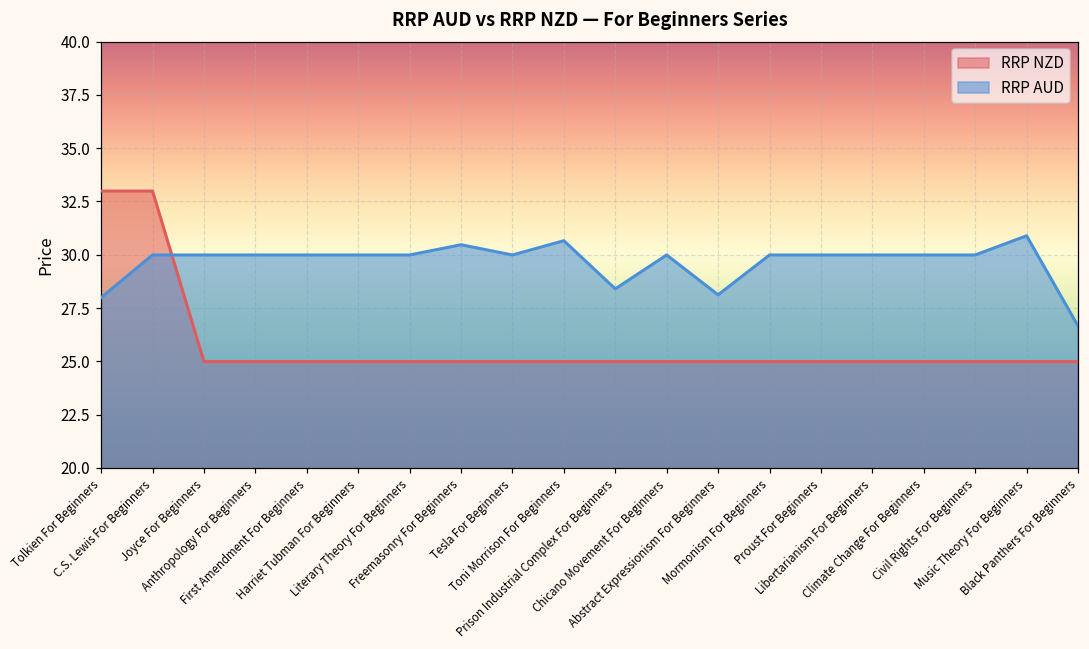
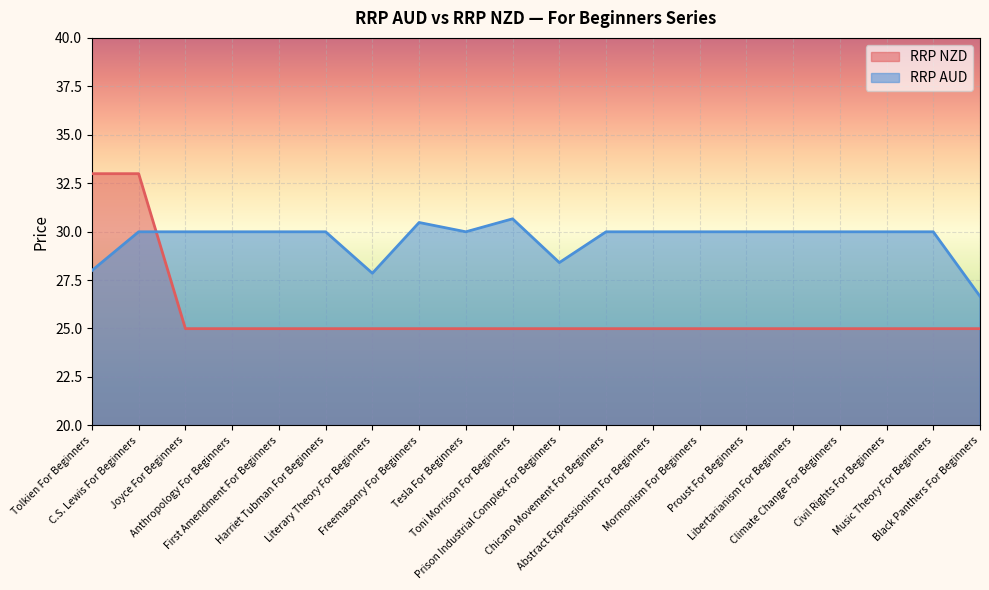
  {
    "RRP NZD": {
      "Tolkien For Beginners": 33.0,
      "C.S. Lewis For Beginners": 33.0,
      "Joyce For Beginners": 25.0,
      "Anthropology For Beginners": 25.0,
      "First Amendment For Beginners": 25.0,
      "Harriet Tubman For Beginners": 25.0,
      "Literary Theory For Beginners": 25.0,
      "Freemasonry For Beginners": 25.0,
      "Tesla For Beginners": 25.0,
      "Toni Morrison For Beginners": 25.0,
      "Prison Industrial Complex For Beginners": 25.0,
      "Chicano Movement For Beginners": 25.0,
      "Abstract Expressionism For Beginners": 25.0,
      "Mormonism For Beginners": 25.0,
      "Proust For Beginners": 25.0,
      "Libertarianism For Beginners": 25.0,
      "Climate Change For Beginners": 25.0,
      "Civil Rights For Beginners": 25.0,
      "Music Theory For Beginners": 25.0,
      "Black Panthers For Beginners": 25.0
    },
    "RRP AUD": {
      "Tolkien For Beginners": 28.0,
      "C.S. Lewis For Beginners": 30.0,
      "Joyce For Beginners": 30.0,
      "Anthropology For Beginners": 30.0,
      "First Amendment For Beginners": 30.0,
      "Harriet Tubman For Beginners": 30.0,
-     "Literary Theory For Beginners": 30.0,
+     "Literary Theory For Beginners": 27.9,
      "Freemasonry For Beginners": 30.5,
      "Tesla For Beginners": 30.0,
      "Toni Morrison For Beginners": 30.7,
      "Prison Industrial Complex For Beginners": 28.4,
      "Chicano Movement For Beginners": 30.0,
-     "Abstract Expressionism For Beginners": 28.1,
+     "Abstract Expressionism For Beginners": 30.0,
      "Mormonism For Beginners": 30.0,
      "Proust For Beginners": 30.0,
      "Libertarianism For Beginners": 30.0,
      "Climate Change For Beginners": 30.0,
      "Civil Rights For Beginners": 30.0,
-     "Music Theory For Beginners": 30.9,
+     "Music Theory For Beginners": 30.0,
      "Black Panthers For Beginners": 26.7
    }
  }
